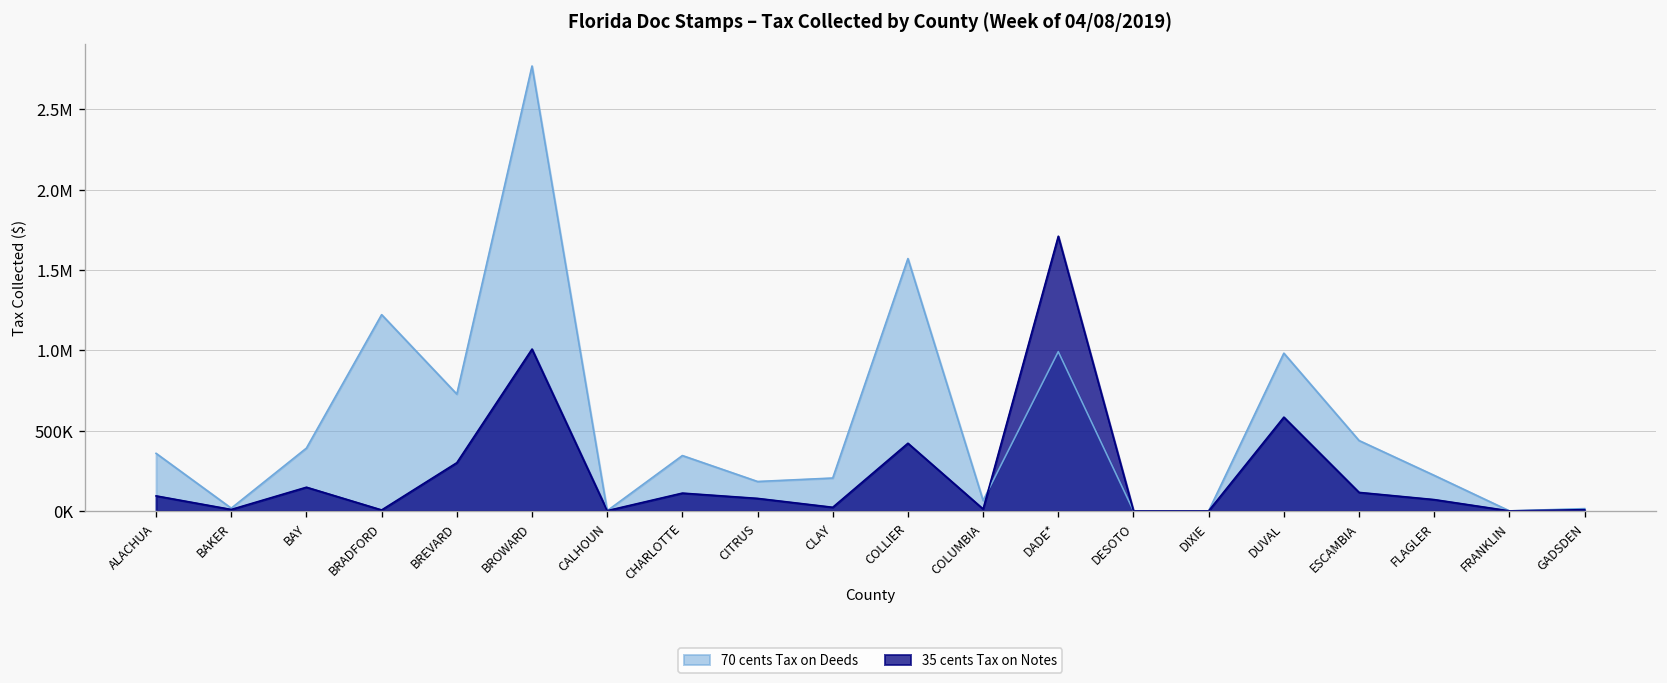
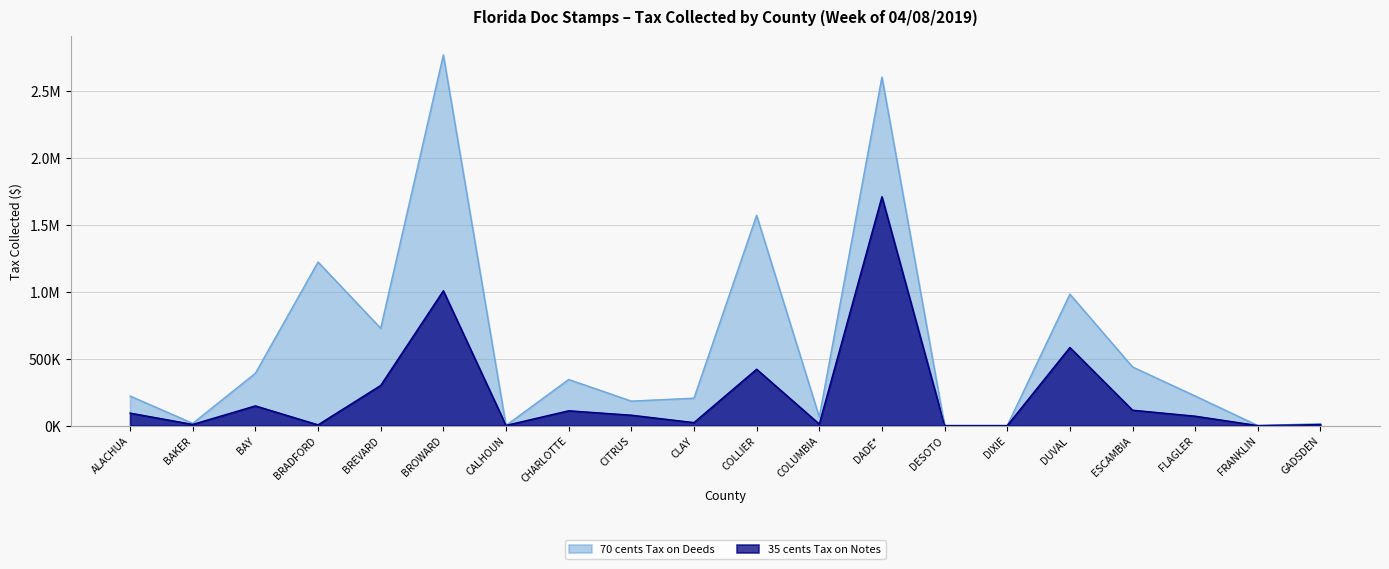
  {
    "70 cents Tax on Deeds": {
-     "ALACHUA": 360000,
+     "ALACHUA": 220000,
      "BAY": 390000,
      "BRADFORD": 1220000,
      "BREVARD": 730000,
      "BROWARD": 2770000,
      "CHARLOTTE": 340000,
      "CITRUS": 180000,
      "CLAY": 200000,
      "COLLIER": 1570000,
      "COLUMBIA": 60000,
-     "DADE*": 990000,
+     "DADE*": 2600000,
      "DUVAL": 980000,
      "ESCAMBIA": 440000,
      "FLAGLER": 220000
    },
    "35 cents Tax on Notes": {
      "ALACHUA": 90000,
      "BAY": 150000,
      "BRADFORD": 10000,
      "BREVARD": 300000,
      "BROWARD": 1010000,
      "CHARLOTTE": 110000,
      "CITRUS": 80000,
      "CLAY": 20000,
      "COLLIER": 420000,
      "COLUMBIA": 10000,
      "DADE*": 1710000,
      "DUVAL": 580000,
      "ESCAMBIA": 110000,
      "FLAGLER": 70000
    }
  }
